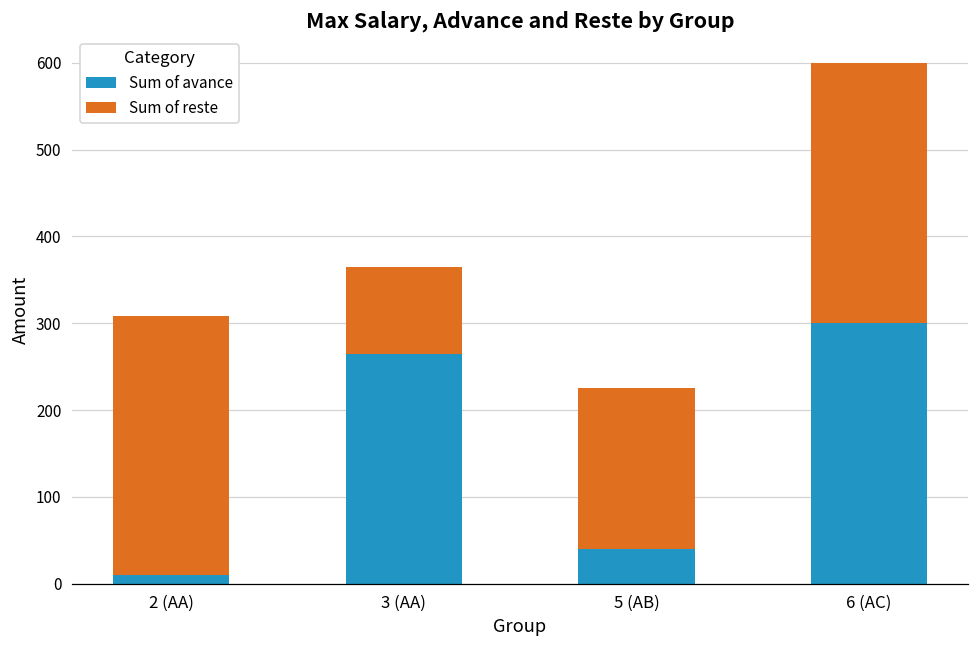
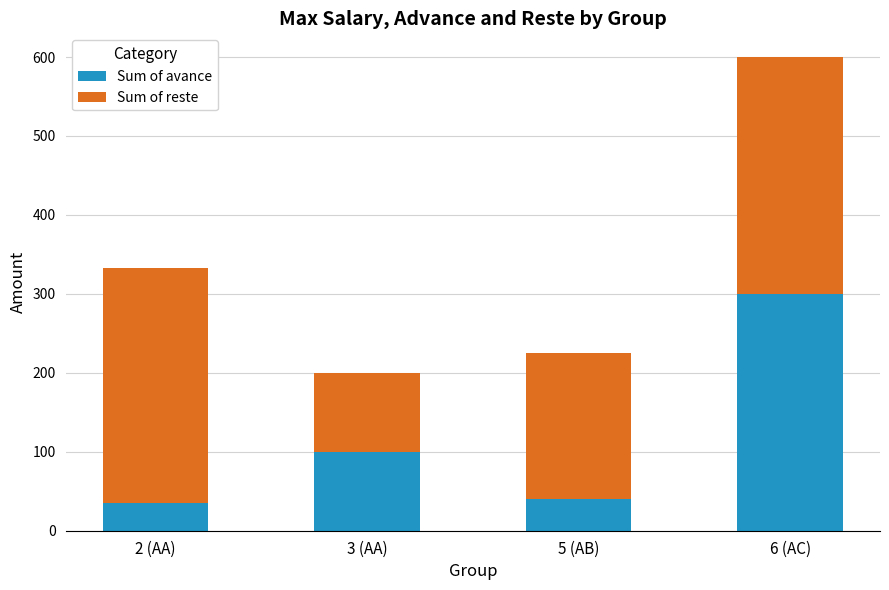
  {
    "Sum of avance": {
-     "2 (AA)": 10,
-     "3 (AA)": 270,
+     "2 (AA)": 40,
+     "3 (AA)": 100,
      "5 (AB)": 40,
      "6 (AC)": 300
    },
    "Sum of reste": {
      "2 (AA)": 300,
      "3 (AA)": 100,
      "5 (AB)": 190,
      "6 (AC)": 300
    }
  }
